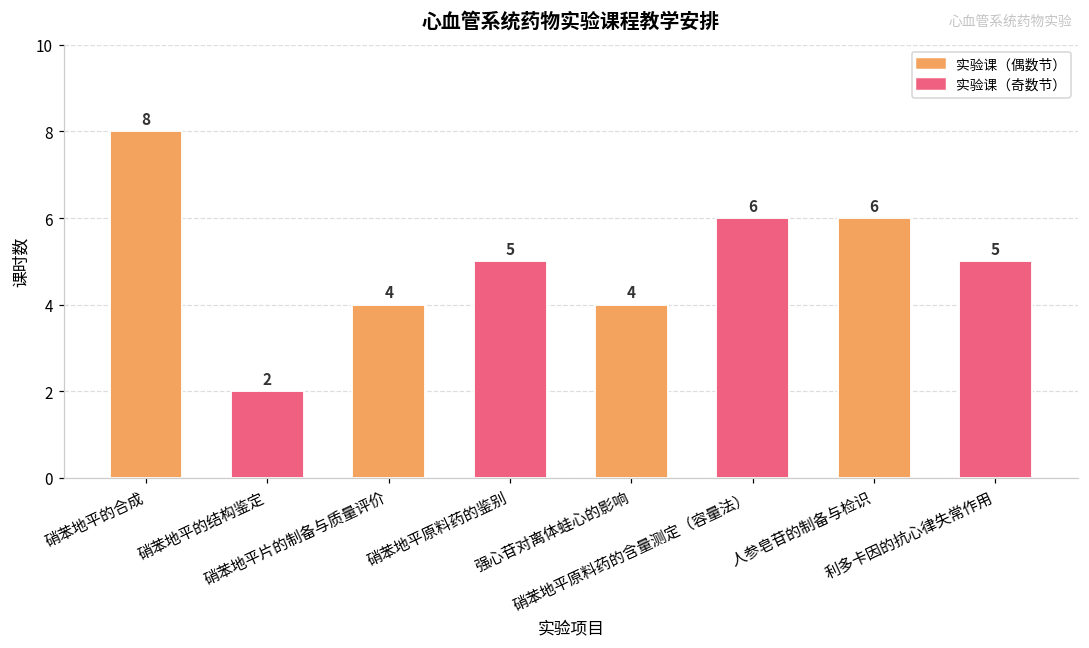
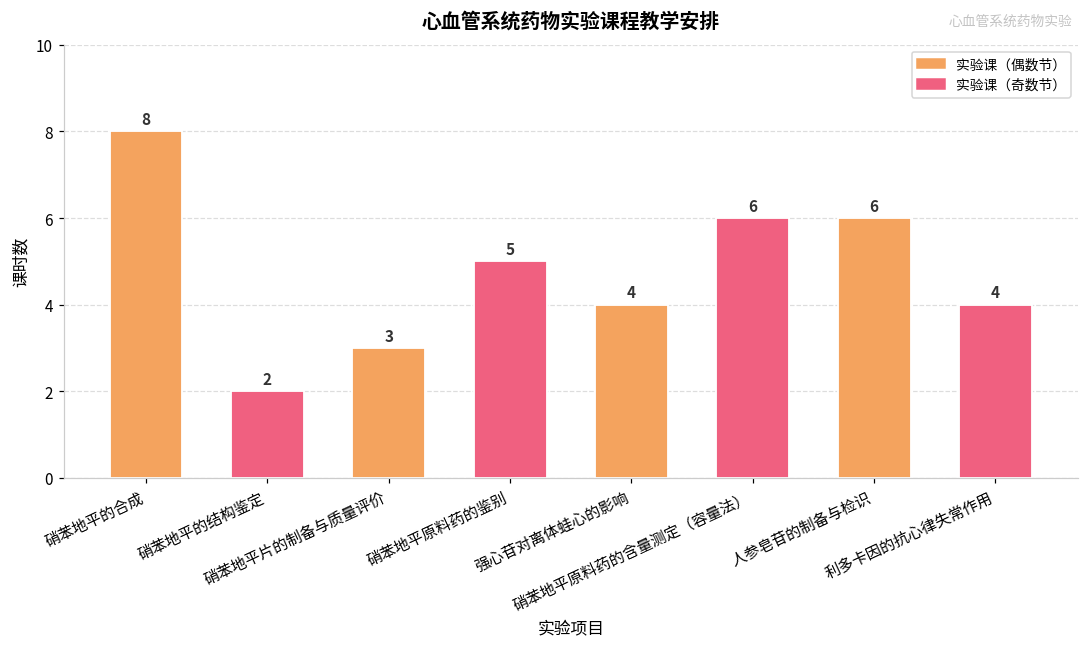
  {
    "硝苯地平的合成": 8,
    "硝苯地平的结构鉴定": 2,
-   "硝苯地平片的制备与质量评价": 4,
+   "硝苯地平片的制备与质量评价": 3,
    "硝苯地平原料药的鉴别": 5,
    "强心苷对离体蛙心的影响": 4,
    "硝苯地平原料药的含量测定（容量法）": 6,
    "人参皂苷的制备与检识": 6,
-   "利多卡因的抗心律失常作用": 5
+   "利多卡因的抗心律失常作用": 4
  }
